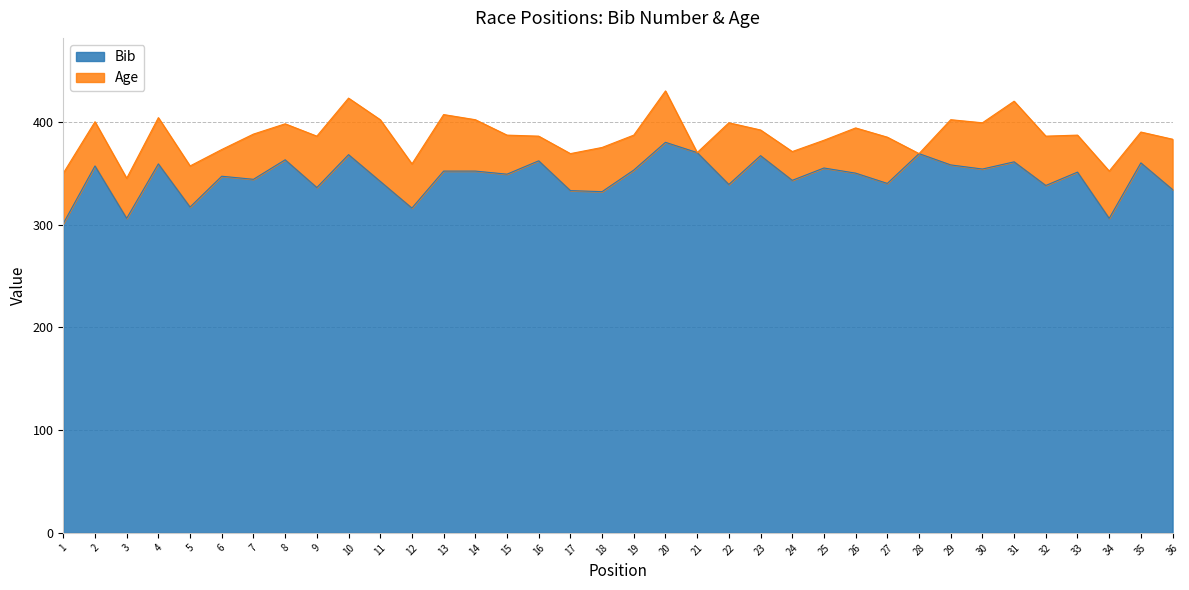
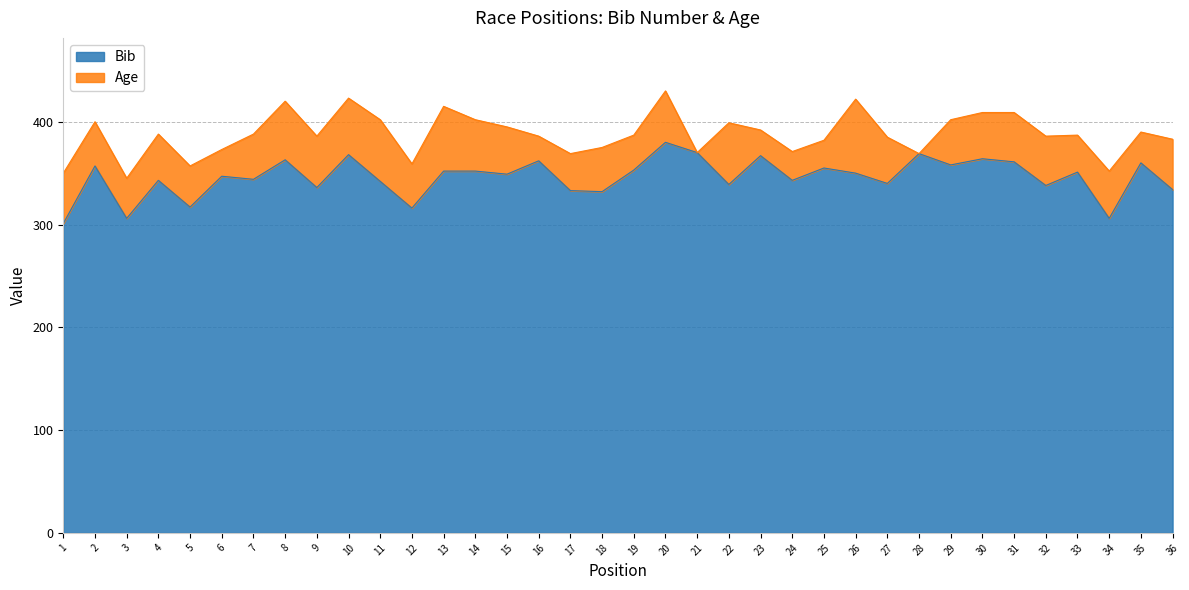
  {
    "Bib": {
      "1": 301,
      "2": 357,
      "3": 306,
-     "4": 359,
+     "4": 343,
      "5": 317,
      "6": 347,
      "7": 344,
      "8": 363,
      "9": 336,
      "10": 368,
      "11": 342,
      "12": 316,
      "13": 352,
      "14": 352,
      "15": 349,
      "16": 362,
      "17": 333,
      "18": 332,
      "19": 353,
      "20": 380,
      "22": 339,
      "23": 367,
      "24": 343,
      "25": 355,
      "26": 350,
      "27": 340,
      "29": 358,
-     "30": 354,
+     "30": 364,
      "31": 361,
      "32": 338,
      "33": 351,
      "34": 306,
      "35": 360,
      "36": 334
    },
    "Age": {
      "1": 49,
      "2": 43,
      "3": 39,
      "4": 45,
      "5": 40,
      "6": 26,
      "7": 44,
-     "8": 35,
+     "8": 57,
      "9": 50,
      "10": 55,
      "11": 60,
      "12": 43,
-     "13": 55,
+     "13": 63,
      "14": 50,
-     "15": 38,
+     "15": 46,
      "16": 24,
      "17": 36,
      "18": 43,
      "19": 34,
      "20": 50,
      "22": 60,
      "23": 25,
      "24": 28,
      "25": 27,
-     "26": 44,
+     "26": 72,
      "27": 45,
      "29": 44,
      "30": 45,
-     "31": 59,
+     "31": 48,
      "32": 48,
      "33": 36,
      "34": 46,
      "35": 30,
      "36": 49
    }
  }
